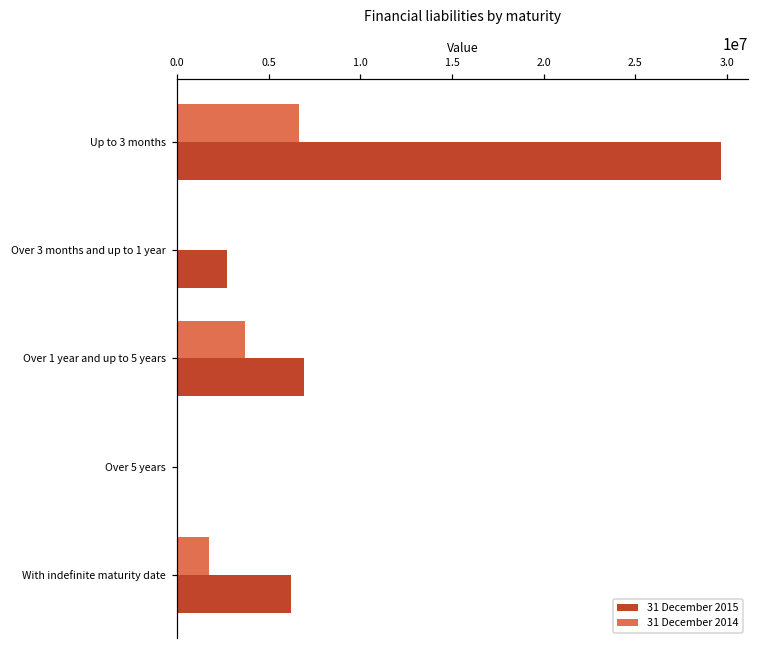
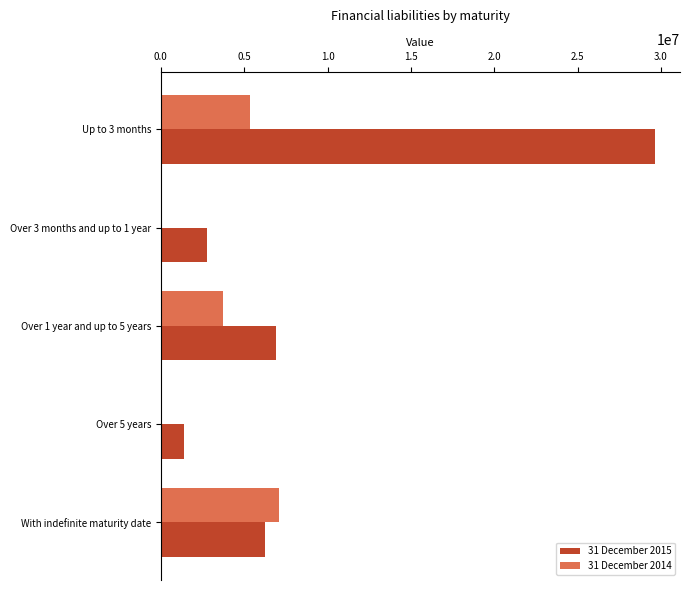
  {
    "31 December 2015": {
      "Up to 3 months": 29700000,
      "Over 3 months and up to 1 year": 2800000,
      "Over 1 year and up to 5 years": 6900000,
-     "Over 5 years": 0,
+     "Over 5 years": 1400000,
      "With indefinite maturity date": 6200000
    },
    "31 December 2014": {
-     "Up to 3 months": 6700000,
+     "Up to 3 months": 5400000,
      "Over 1 year and up to 5 years": 3700000,
-     "With indefinite maturity date": 1700000
+     "With indefinite maturity date": 7100000
    }
  }
